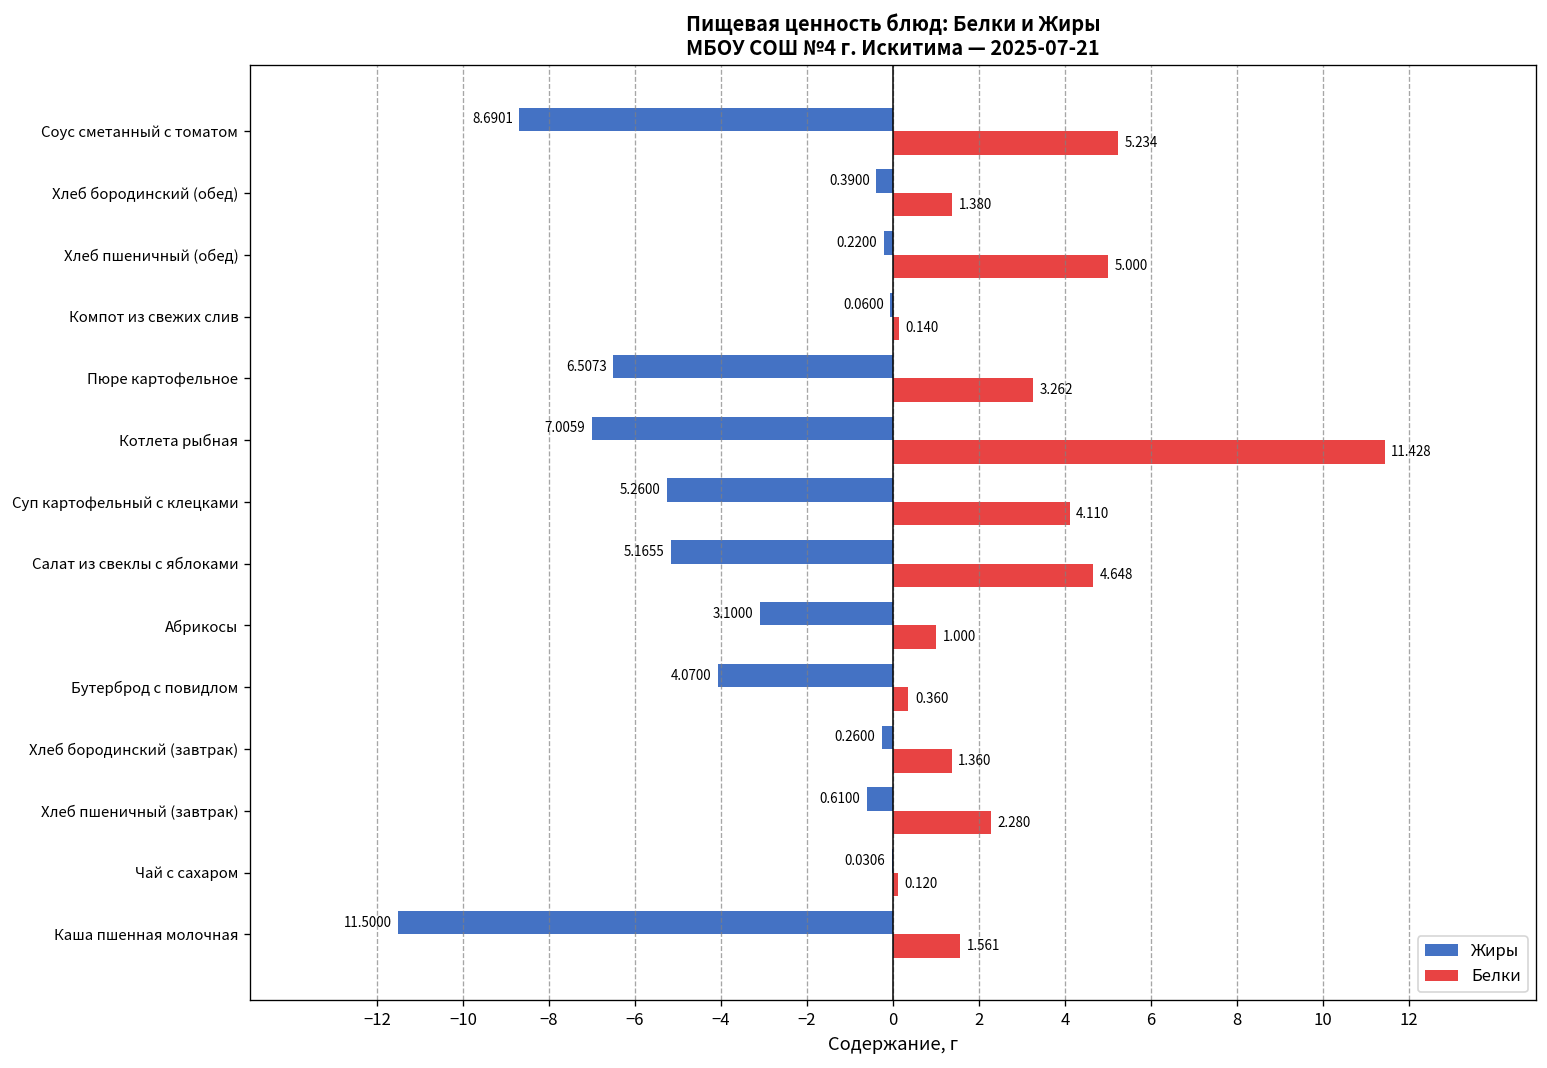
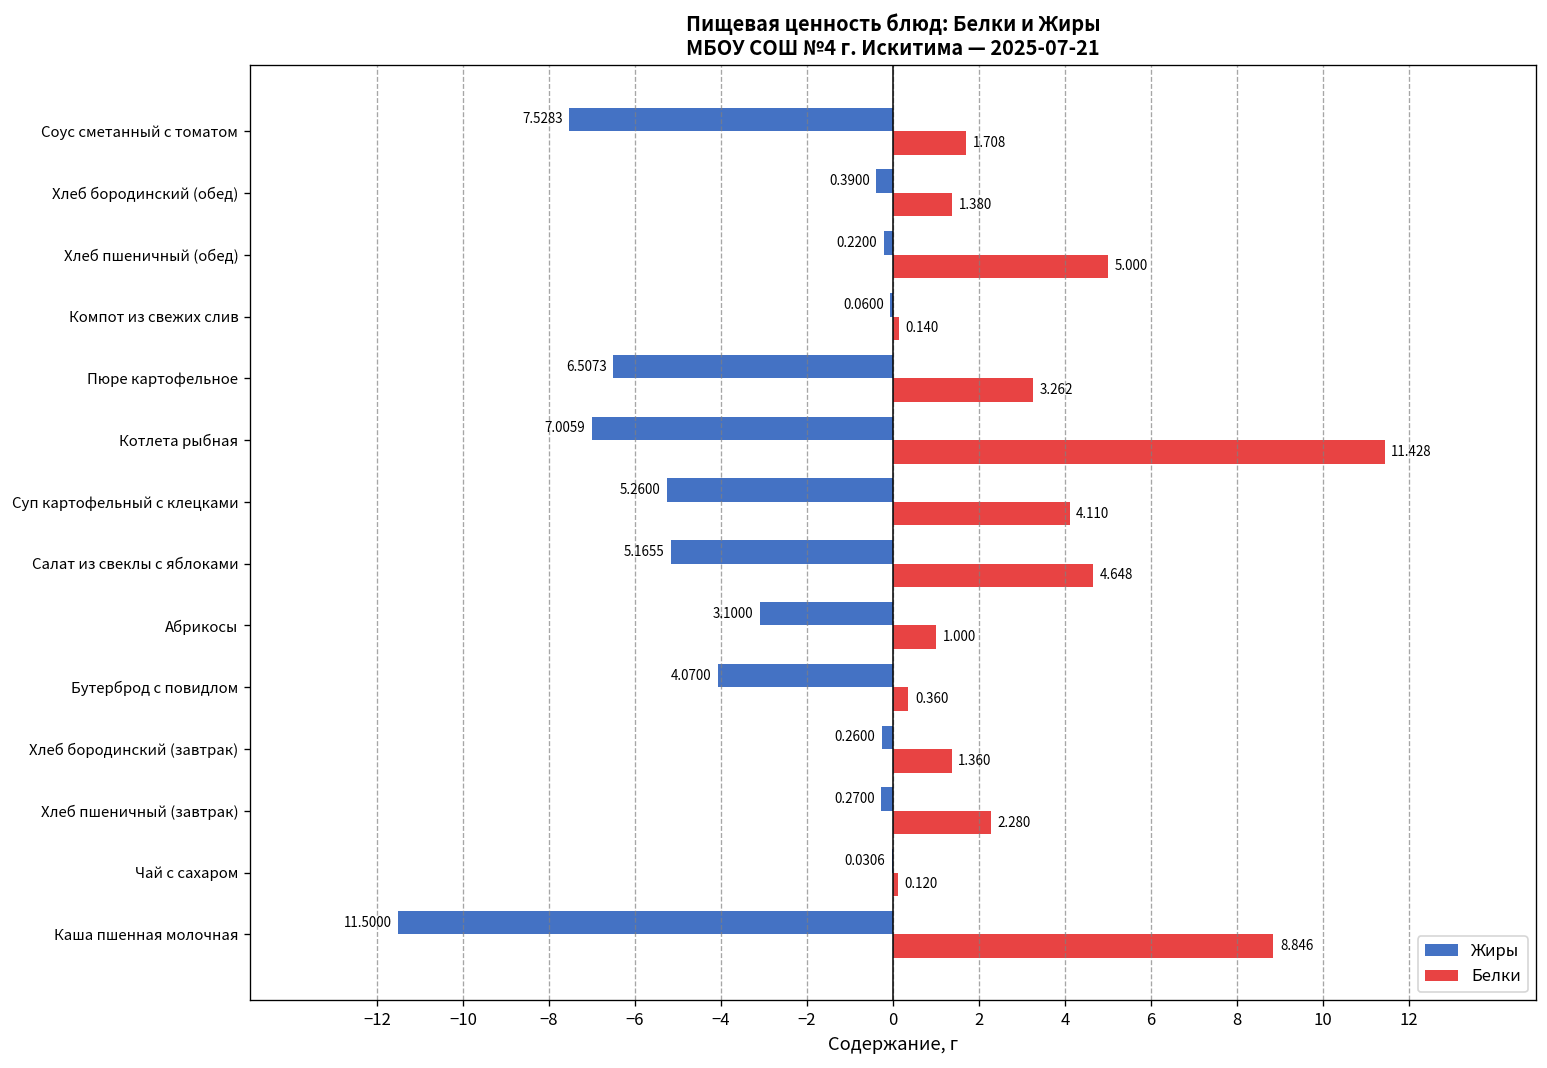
  {
    "Жиры": {
-     "Соус сметанный с томатом": 8.6901,
-     "Хлеб пшеничный (завтрак)": 0.6100
+     "Соус сметанный с томатом": 7.5283,
+     "Хлеб пшеничный (завтрак)": 0.2700
    },
    "Белки": {
-     "Соус сметанный с томатом": 5.234,
+     "Соус сметанный с томатом": 1.708,
      "Хлеб бородинский (обед)": 1.380,
      "Хлеб пшеничный (обед)": 5.000,
      "Компот из свежих слив": 0.140,
      "Пюре картофельное": 3.262,
      "Котлета рыбная": 11.428,
      "Суп картофельный с клецками": 4.110,
      "Салат из свеклы с яблоками": 4.648,
      "Абрикосы": 1.000,
      "Бутерброд с повидлом": 0.360,
      "Хлеб бородинский (завтрак)": 1.360,
      "Хлеб пшеничный (завтрак)": 2.280,
      "Чай с сахаром": 0.120,
-     "Каша пшенная молочная": 1.561
+     "Каша пшенная молочная": 8.846
    }
  }
